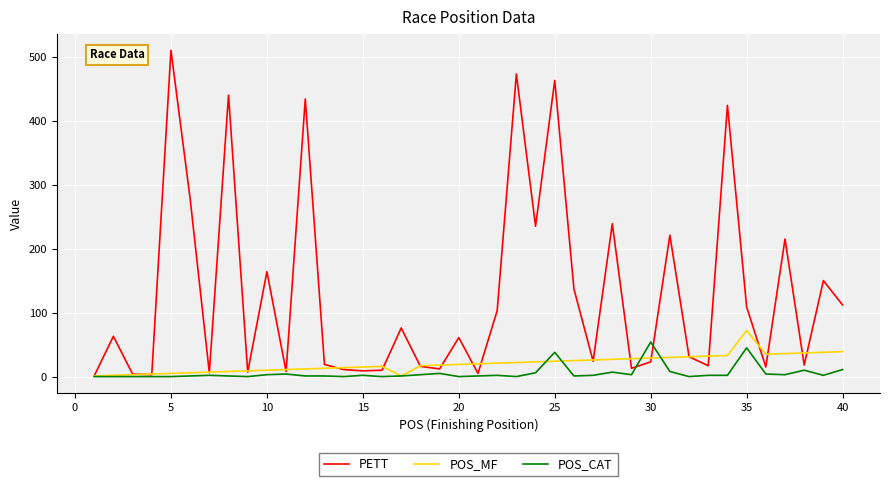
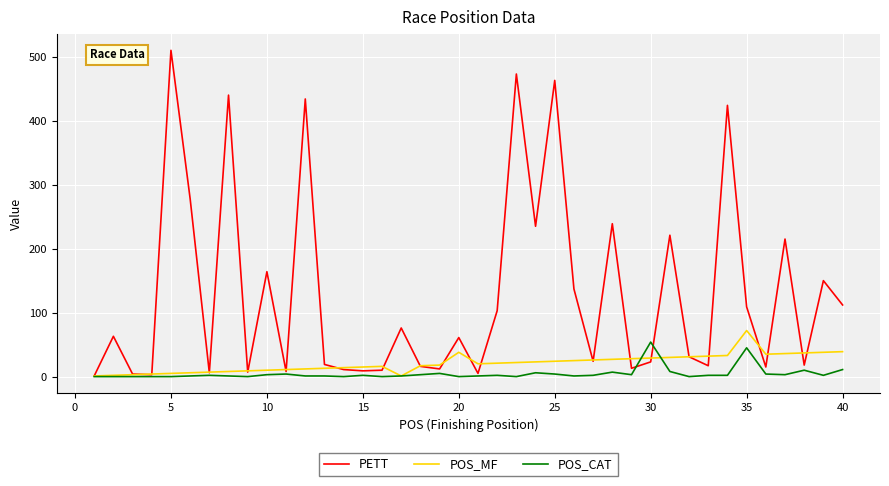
  {
    "PETT": {
      "5": 510,
      "10": 160,
      "15": 10,
      "20": 60,
      "25": 460,
      "30": 20,
      "35": 110,
      "40": 110
    },
    "POS_MF": {
      "5": 10,
      "10": 10,
      "15": 20,
-     "20": 20,
+     "20": 40,
      "25": 20,
      "30": 30,
      "35": 70,
      "40": 40
    },
    "POS_CAT": {
      "5": 0,
      "10": 0,
      "15": 0,
      "20": 0,
-     "25": 40,
+     "25": 0,
      "30": 50,
      "35": 50,
      "40": 10
    }
  }
